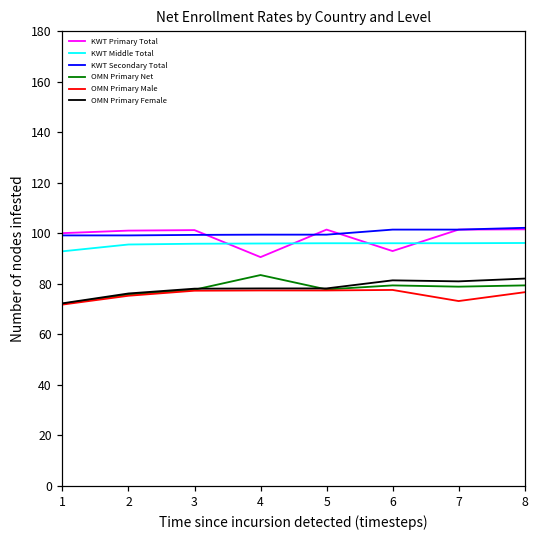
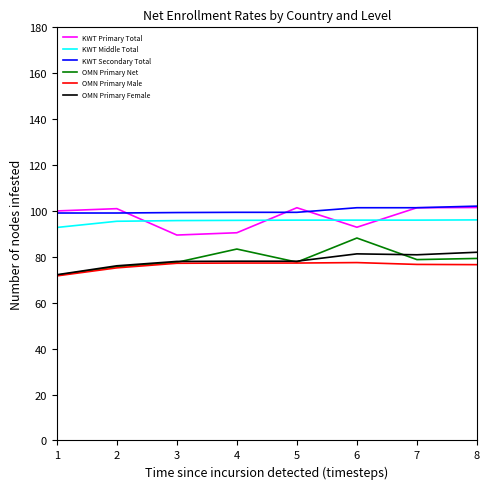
  {
    "KWT Primary Total": {
      "2": 101,
-     "3": 101,
+     "3": 90,
      "4": 91,
      "5": 101,
      "6": 93
    },
    "KWT Middle Total": {
      "1": 93,
      "2": 96,
      "3": 96,
      "4": 96,
      "5": 96,
      "6": 96,
      "7": 96,
      "8": 96
    },
    "KWT Secondary Total": {
      "2": 99,
      "3": 99,
      "4": 99,
      "5": 99,
      "6": 101
    },
    "OMN Primary Net": {
      "4": 83,
-     "6": 79,
+     "6": 88,
      "7": 79,
      "8": 79
    },
    "OMN Primary Male": {
      "6": 78,
-     "7": 73,
+     "7": 77,
      "8": 77
    },
    "OMN Primary Female": {
      "6": 81,
      "7": 81,
      "8": 82
    }
  }
